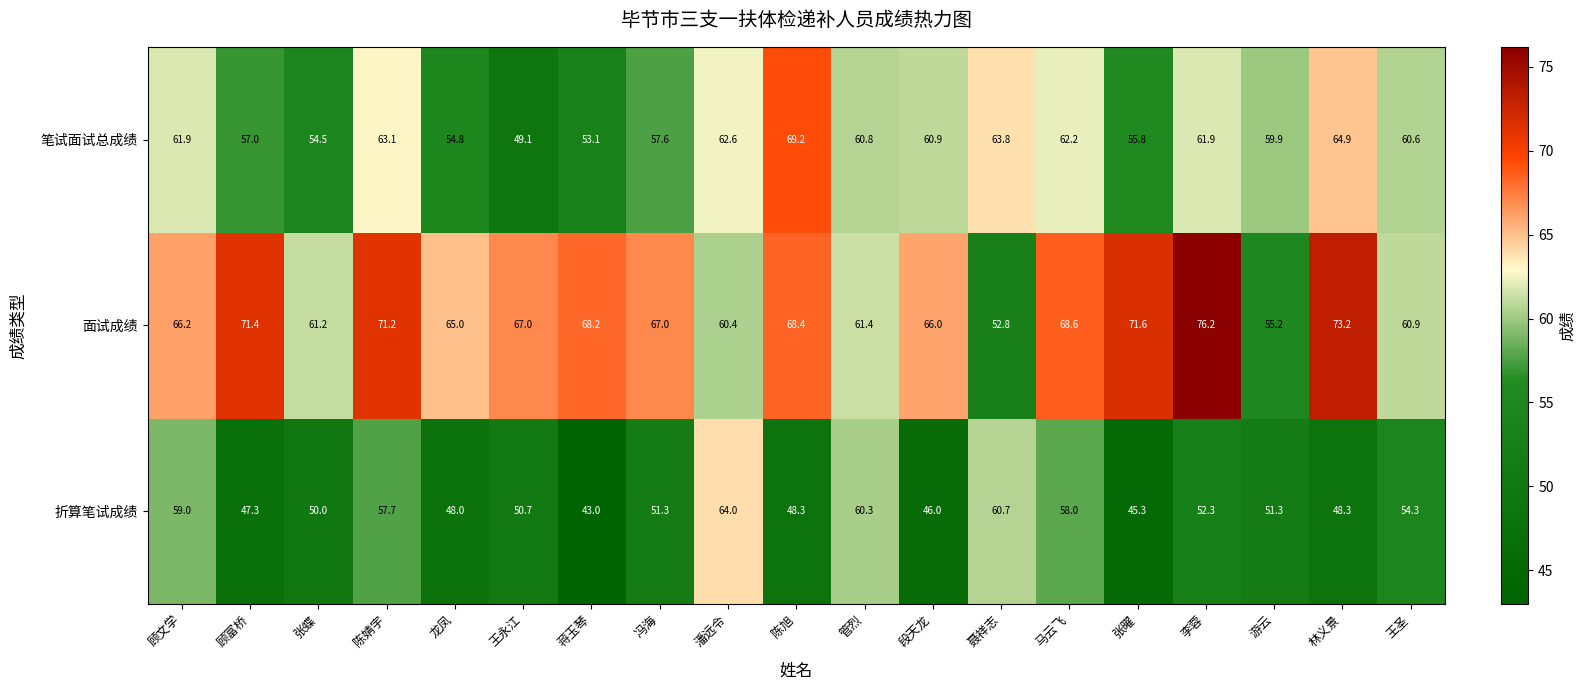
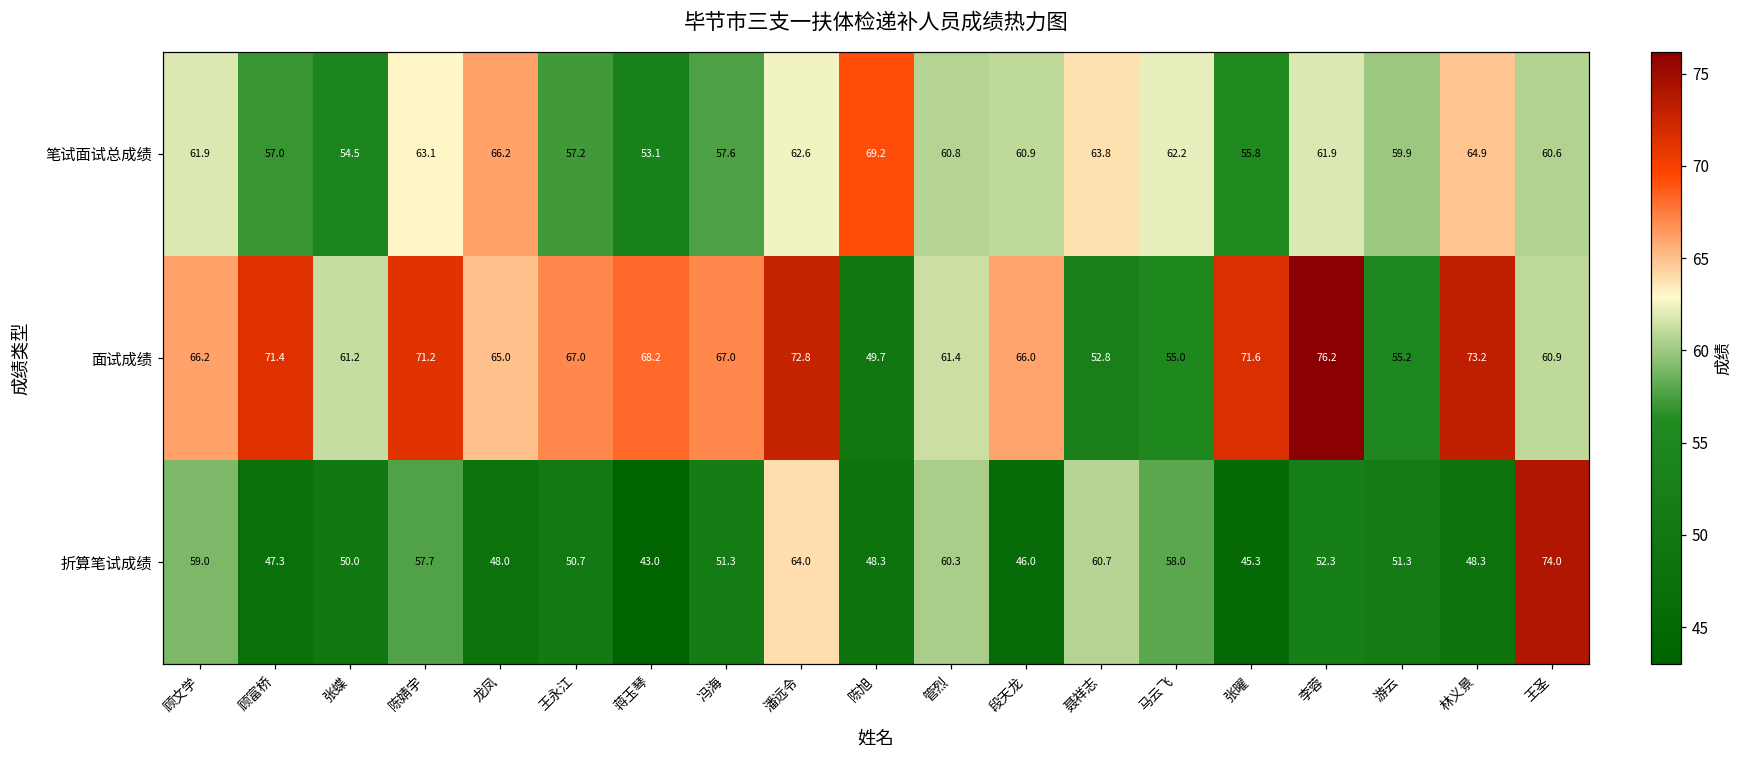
  {
    "笔试面试总成绩": {
      "顾文学": 61.9,
      "顾富桥": 57.0,
      "张蝶": 54.5,
      "陈婧宇": 63.1,
-     "龙凤": 54.8,
-     "王永江": 49.1,
+     "龙凤": 66.2,
+     "王永江": 57.2,
      "蒋玉琴": 53.1,
      "冯海": 57.6,
      "潘远令": 62.6,
      "陈旭": 69.2,
      "管烈": 60.8,
      "段天龙": 60.9,
      "聂祥志": 63.8,
      "马云飞": 62.2,
      "张曜": 55.8,
      "李蓉": 61.9,
      "游云": 59.9,
      "林义景": 64.9,
      "王圣": 60.6
    },
    "面试成绩": {
      "顾文学": 66.2,
      "顾富桥": 71.4,
      "张蝶": 61.2,
      "陈婧宇": 71.2,
      "龙凤": 65.0,
      "王永江": 67.0,
      "蒋玉琴": 68.2,
      "冯海": 67.0,
-     "潘远令": 60.4,
-     "陈旭": 68.4,
+     "潘远令": 72.8,
+     "陈旭": 49.7,
      "管烈": 61.4,
      "段天龙": 66.0,
      "聂祥志": 52.8,
-     "马云飞": 68.6,
+     "马云飞": 55.0,
      "张曜": 71.6,
      "李蓉": 76.2,
      "游云": 55.2,
      "林义景": 73.2,
      "王圣": 60.9
    },
    "折算笔试成绩": {
      "顾文学": 59.0,
      "顾富桥": 47.3,
      "张蝶": 50.0,
      "陈婧宇": 57.7,
      "龙凤": 48.0,
      "王永江": 50.7,
      "蒋玉琴": 43.0,
      "冯海": 51.3,
      "潘远令": 64.0,
      "陈旭": 48.3,
      "管烈": 60.3,
      "段天龙": 46.0,
      "聂祥志": 60.7,
      "马云飞": 58.0,
      "张曜": 45.3,
      "李蓉": 52.3,
      "游云": 51.3,
      "林义景": 48.3,
-     "王圣": 54.3
+     "王圣": 74.0
    }
  }
